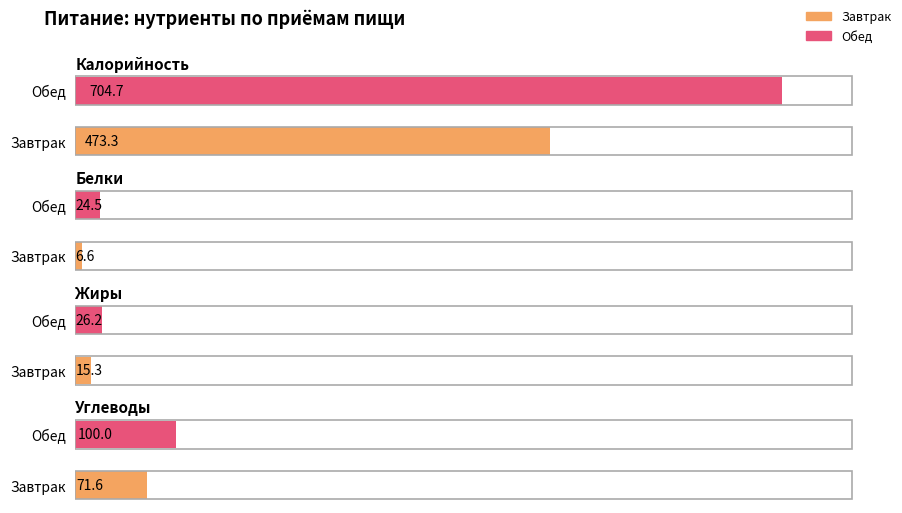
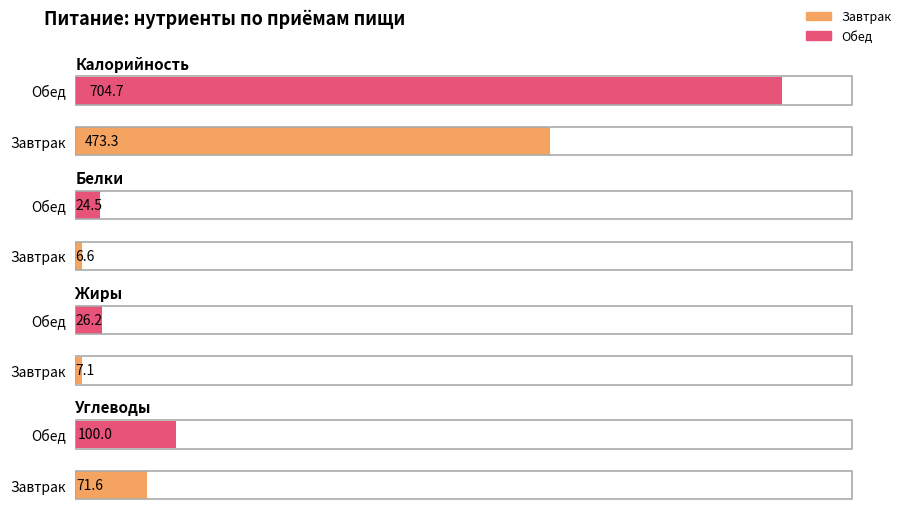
  {
    "Калорийность": {
      "Обед": 704.7,
      "Завтрак": 473.3
    },
    "Белки": {
      "Обед": 24.5,
      "Завтрак": 6.6
    },
    "Жиры": {
      "Обед": 26.2,
-     "Завтрак": 15.3
+     "Завтрак": 7.1
    },
    "Углеводы": {
      "Обед": 100.0,
      "Завтрак": 71.6
    }
  }
